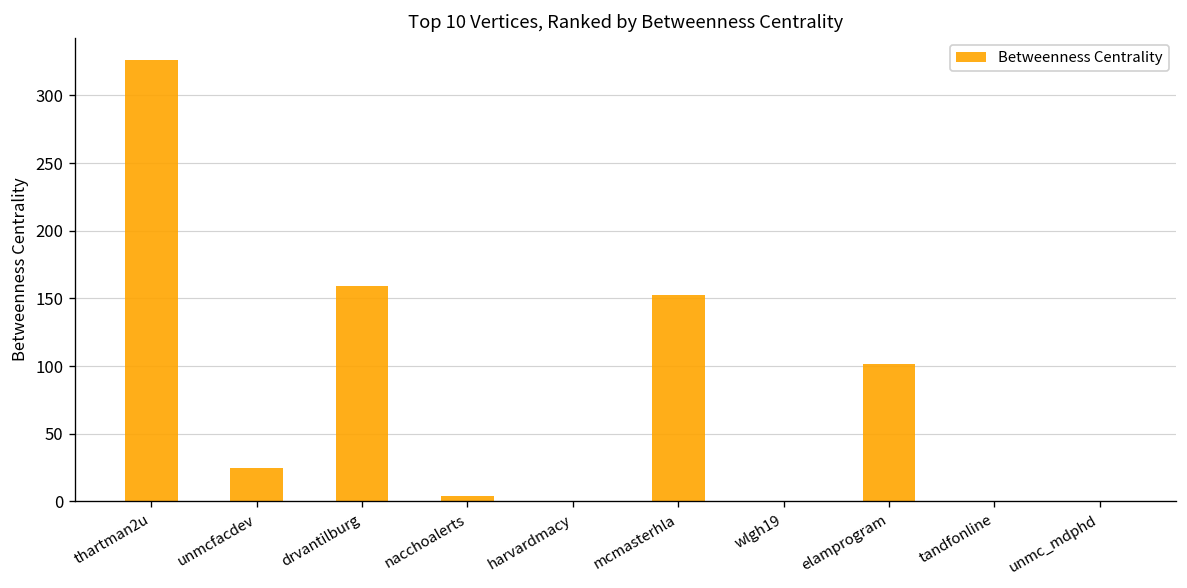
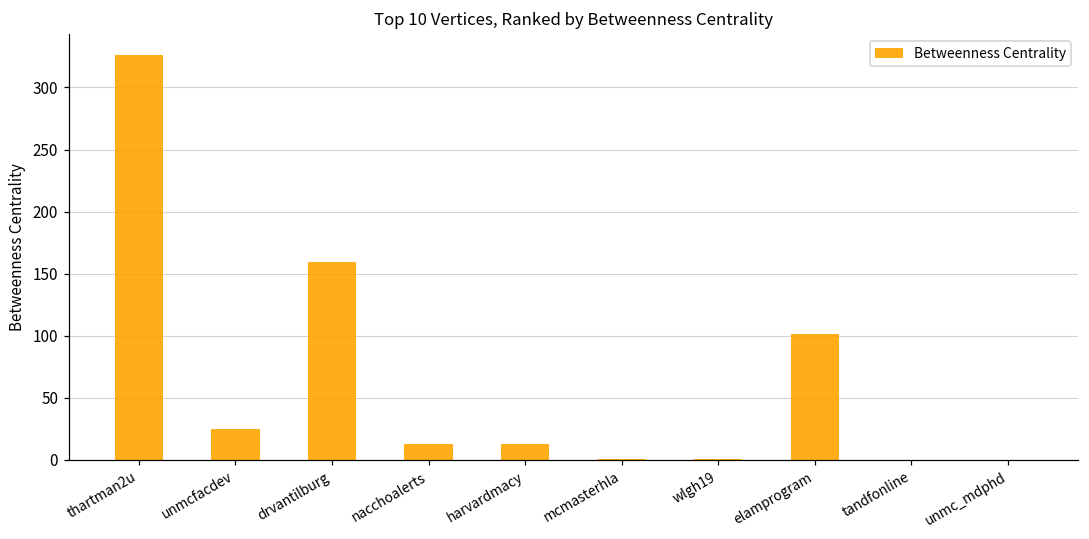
  {
    "thartman2u": 326,
    "unmcfacdev": 25,
    "drvantilburg": 159,
-   "nacchoalerts": 4,
-   "harvardmacy": 0,
-   "mcmasterhla": 152,
+   "nacchoalerts": 13,
+   "harvardmacy": 12,
+   "mcmasterhla": 0,
    "elamprogram": 101,
    "tandfonline": 0,
    "unmc_mdphd": 0
  }
